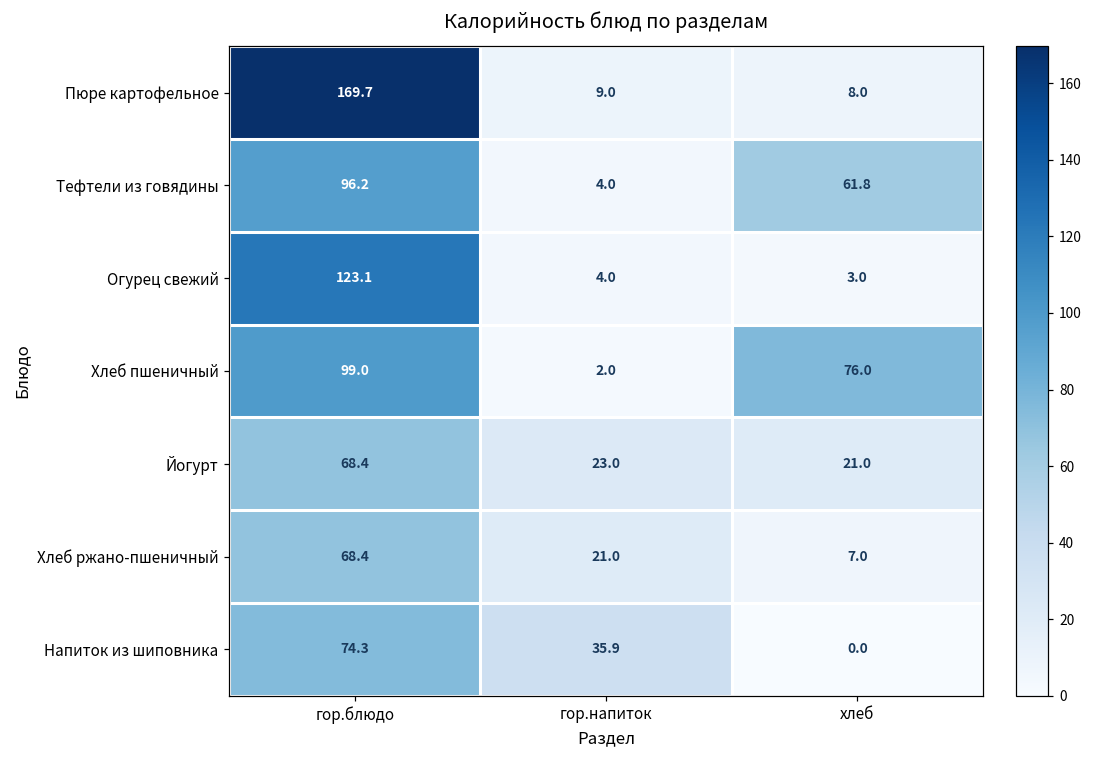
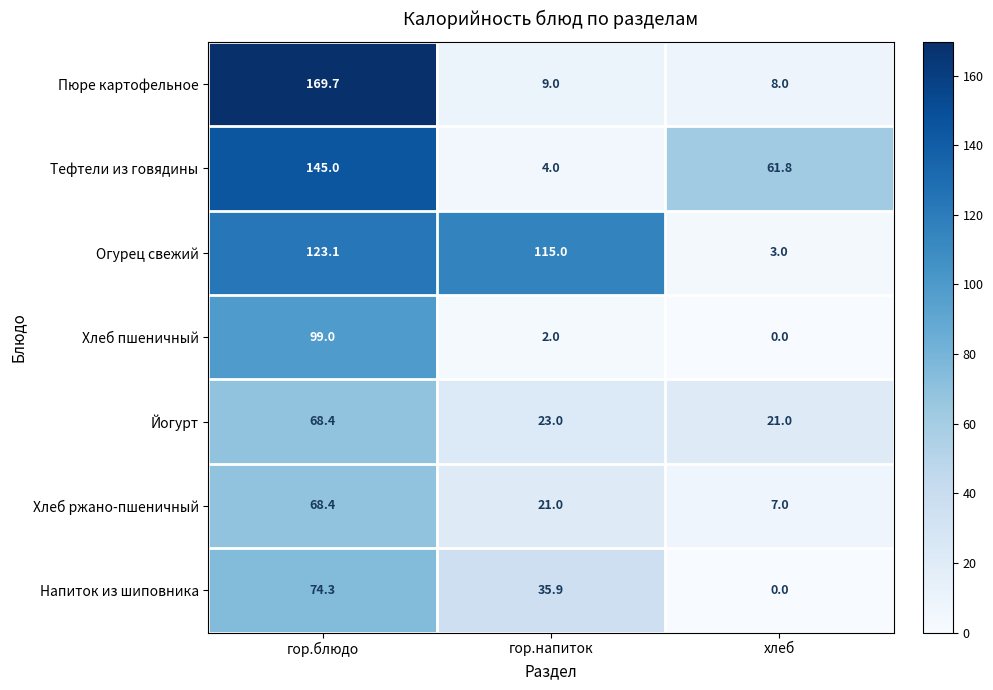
  {
    "Пюре картофельное": {
      "гор.блюдо": 169.7,
      "гор.напиток": 9.0,
      "хлеб": 8.0
    },
    "Тефтели из говядины": {
-     "гор.блюдо": 96.2,
+     "гор.блюдо": 145.0,
      "гор.напиток": 4.0,
      "хлеб": 61.8
    },
    "Огурец свежий": {
      "гор.блюдо": 123.1,
-     "гор.напиток": 4.0,
+     "гор.напиток": 115.0,
      "хлеб": 3.0
    },
    "Хлеб пшеничный": {
      "гор.блюдо": 99.0,
      "гор.напиток": 2.0,
-     "хлеб": 76.0
+     "хлеб": 0.0
    },
    "Йогурт": {
      "гор.блюдо": 68.4,
      "гор.напиток": 23.0,
      "хлеб": 21.0
    },
    "Хлеб ржано-пшеничный": {
      "гор.блюдо": 68.4,
      "гор.напиток": 21.0,
      "хлеб": 7.0
    },
    "Напиток из шиповника": {
      "гор.блюдо": 74.3,
      "гор.напиток": 35.9,
      "хлеб": 0.0
    }
  }
